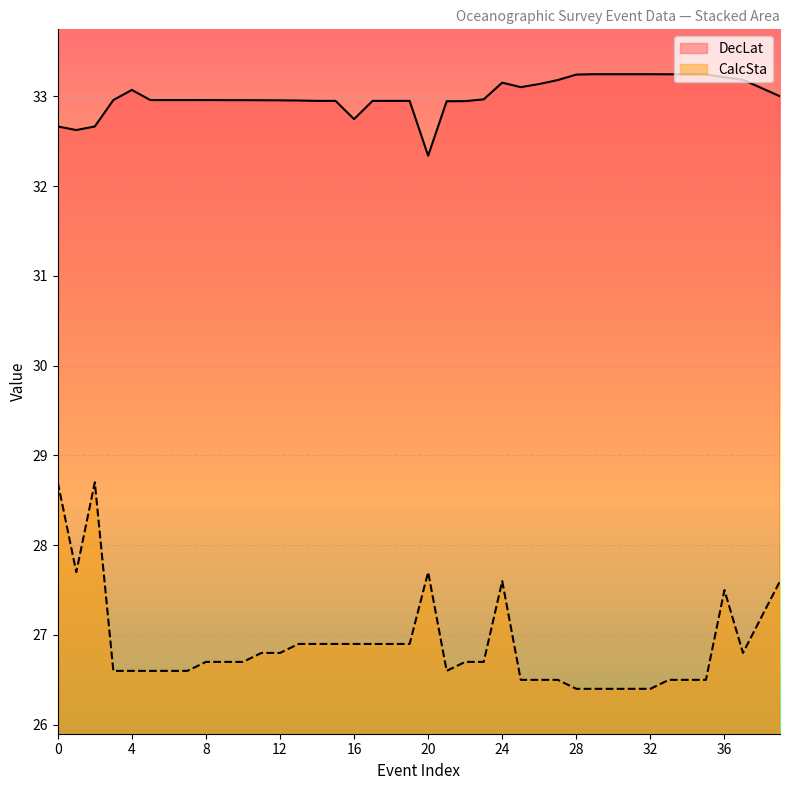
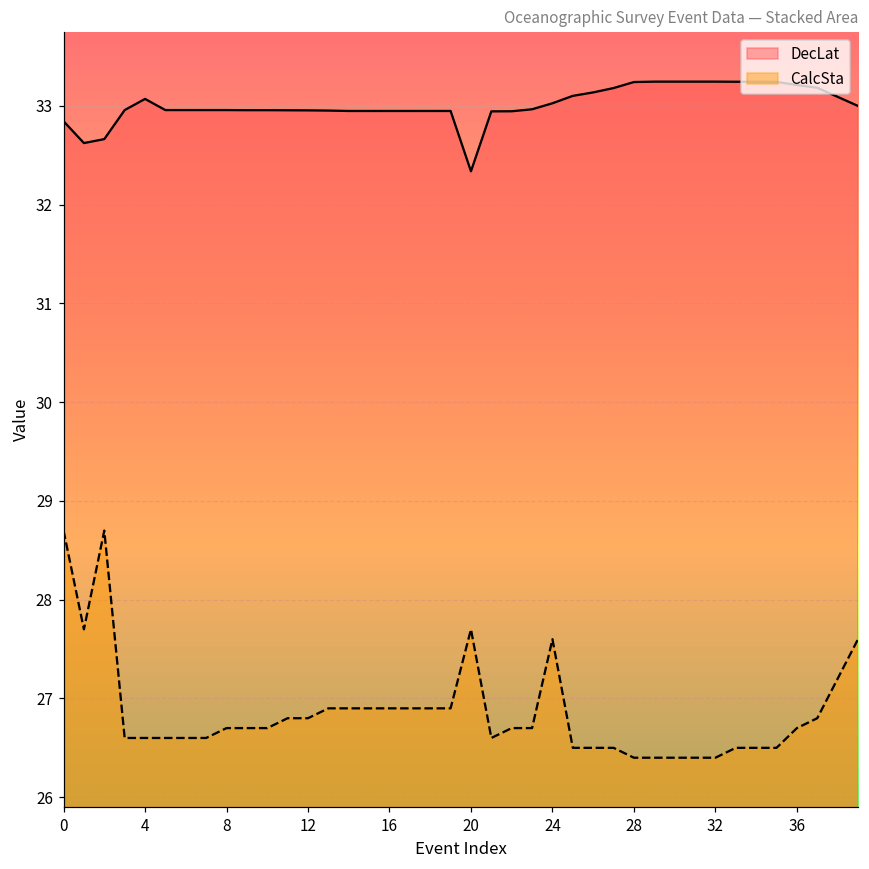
  {
    "DecLat": {
-     "0": 32.7,
+     "0": 32.8,
      "4": 33.1,
      "8": 33.0,
      "12": 33.0,
-     "16": 32.7,
+     "16": 32.9,
      "20": 32.3,
-     "24": 33.2,
+     "24": 33.0,
      "28": 33.2,
      "32": 33.2
    },
    "CalcSta": {
      "0": 28.7,
      "4": 26.6,
      "8": 26.7,
      "12": 26.8,
      "16": 26.9,
      "20": 27.7,
      "24": 27.6,
      "28": 26.4,
      "32": 26.4,
-     "36": 27.5
+     "36": 26.7
    }
  }
